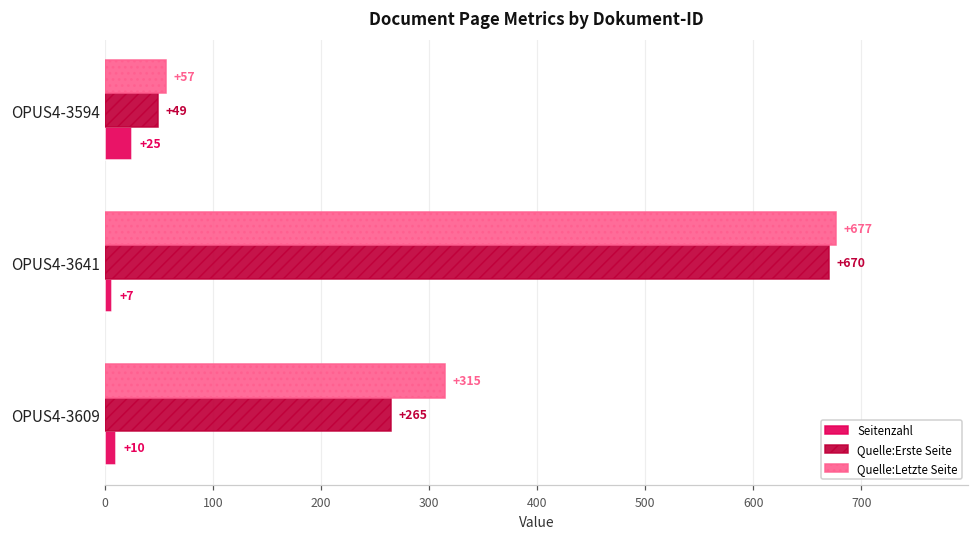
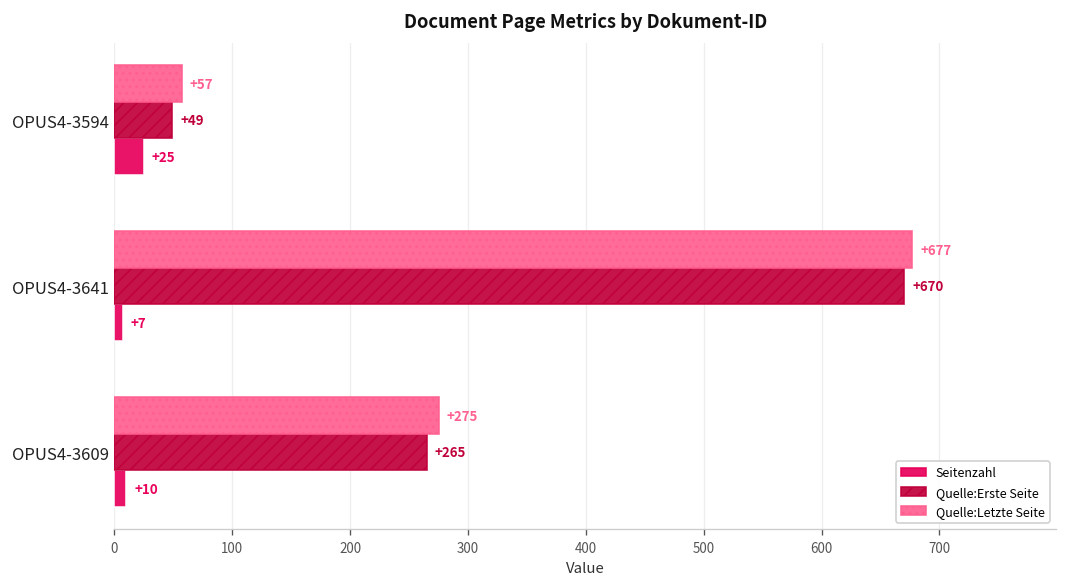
  {
    "Quelle:Letzte Seite": {
      "OPUS4-3594": "+57",
      "OPUS4-3641": "+677",
-     "OPUS4-3609": "+315"
+     "OPUS4-3609": "+275"
    }
  }
